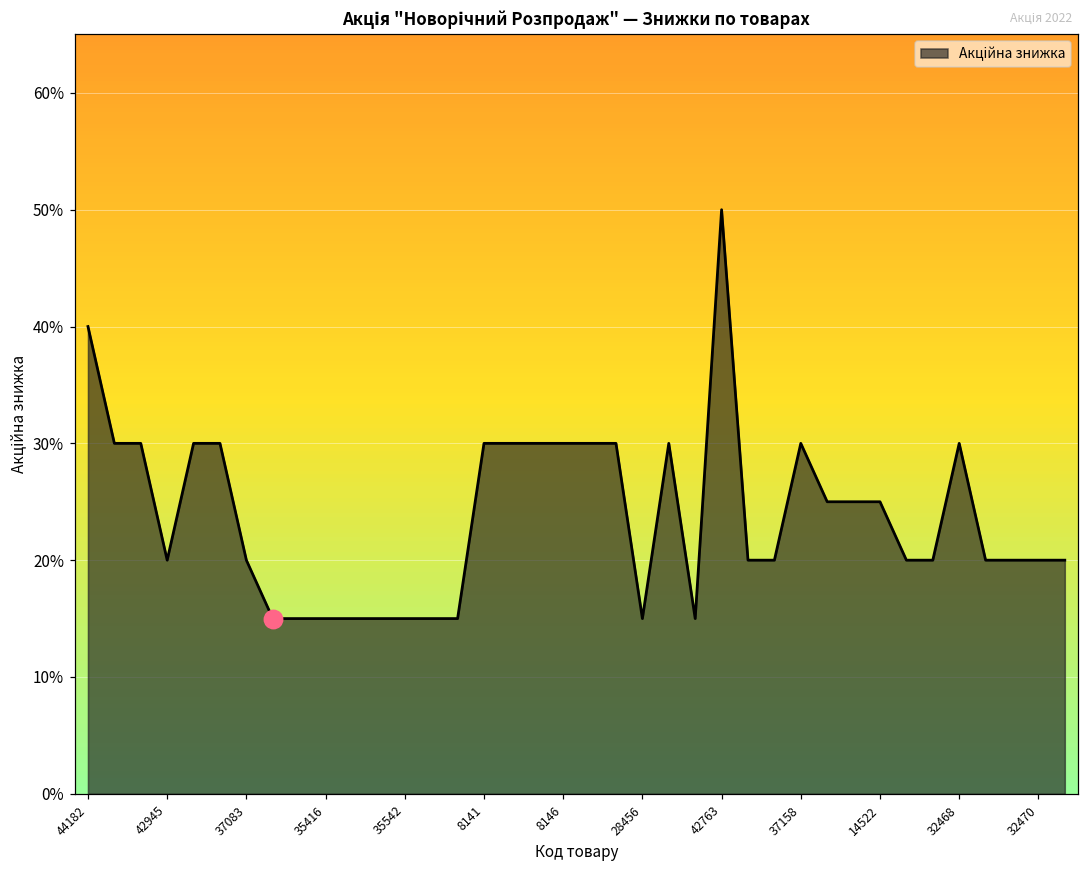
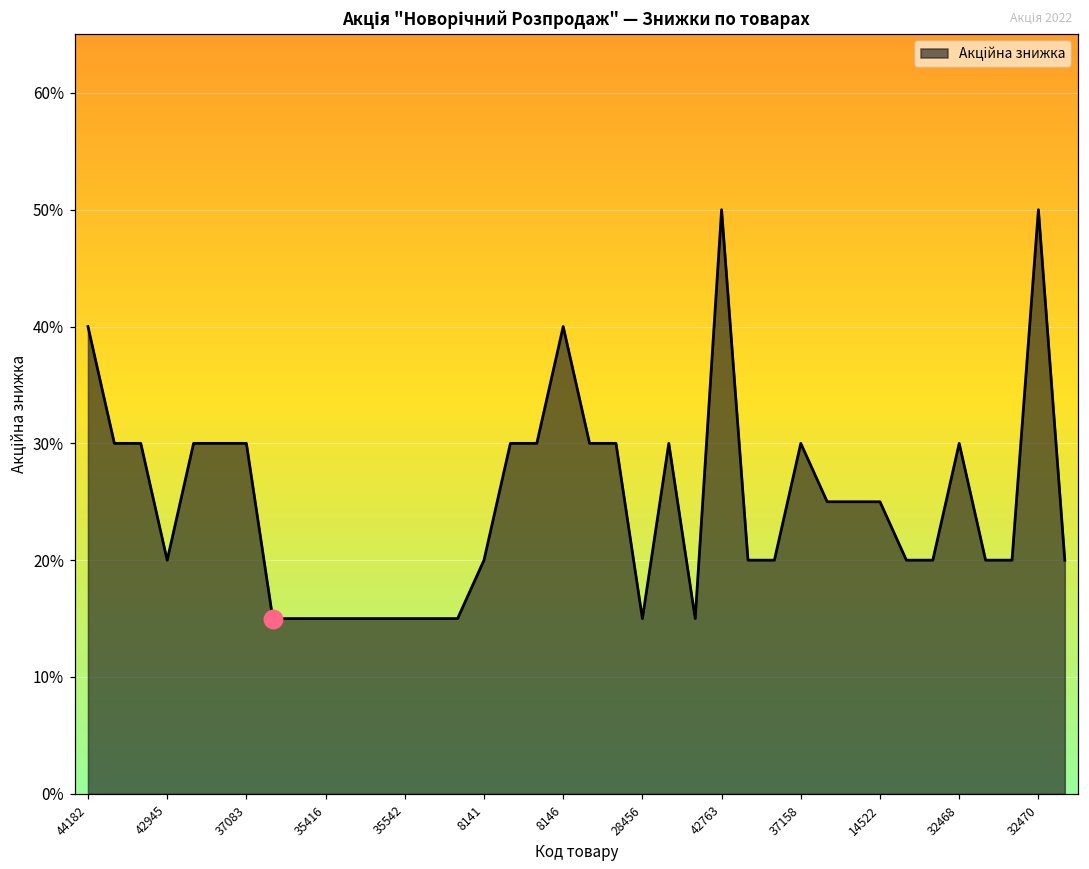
  {
    "Акційна знижка": {
      "44182": "40.0%",
      "42945": "20.0%",
-     "37083": "20.0%",
+     "37083": "30.0%",
      "35416": "15.0%",
      "35542": "15.0%",
-     "8141": "30.0%",
-     "8146": "30.0%",
+     "8141": "20.0%",
+     "8146": "40.0%",
      "28456": "15.0%",
      "42763": "50.0%",
      "37158": "30.0%",
      "14522": "25.0%",
      "32468": "30.0%",
-     "32470": "20.0%"
+     "32470": "50.0%"
    }
  }
